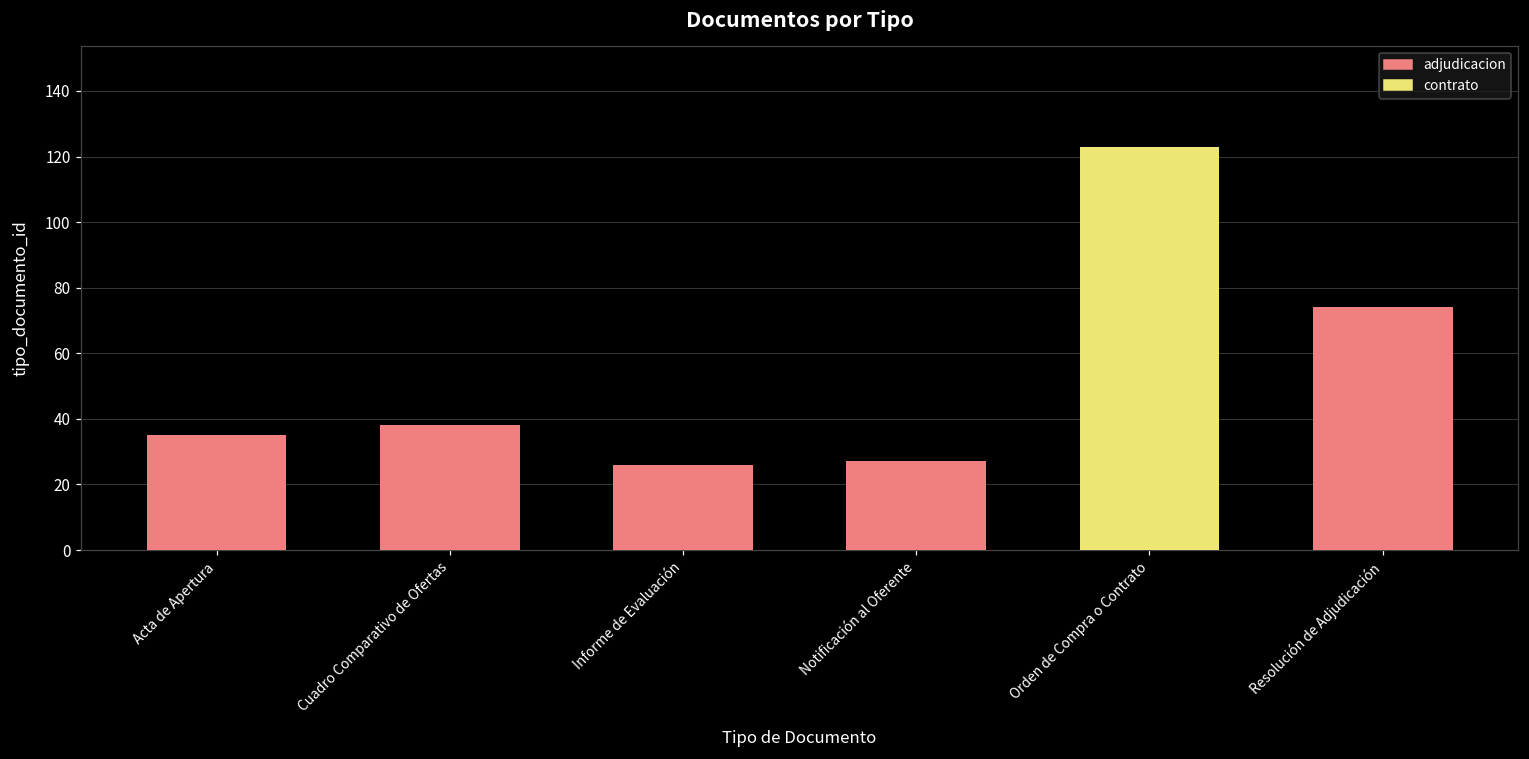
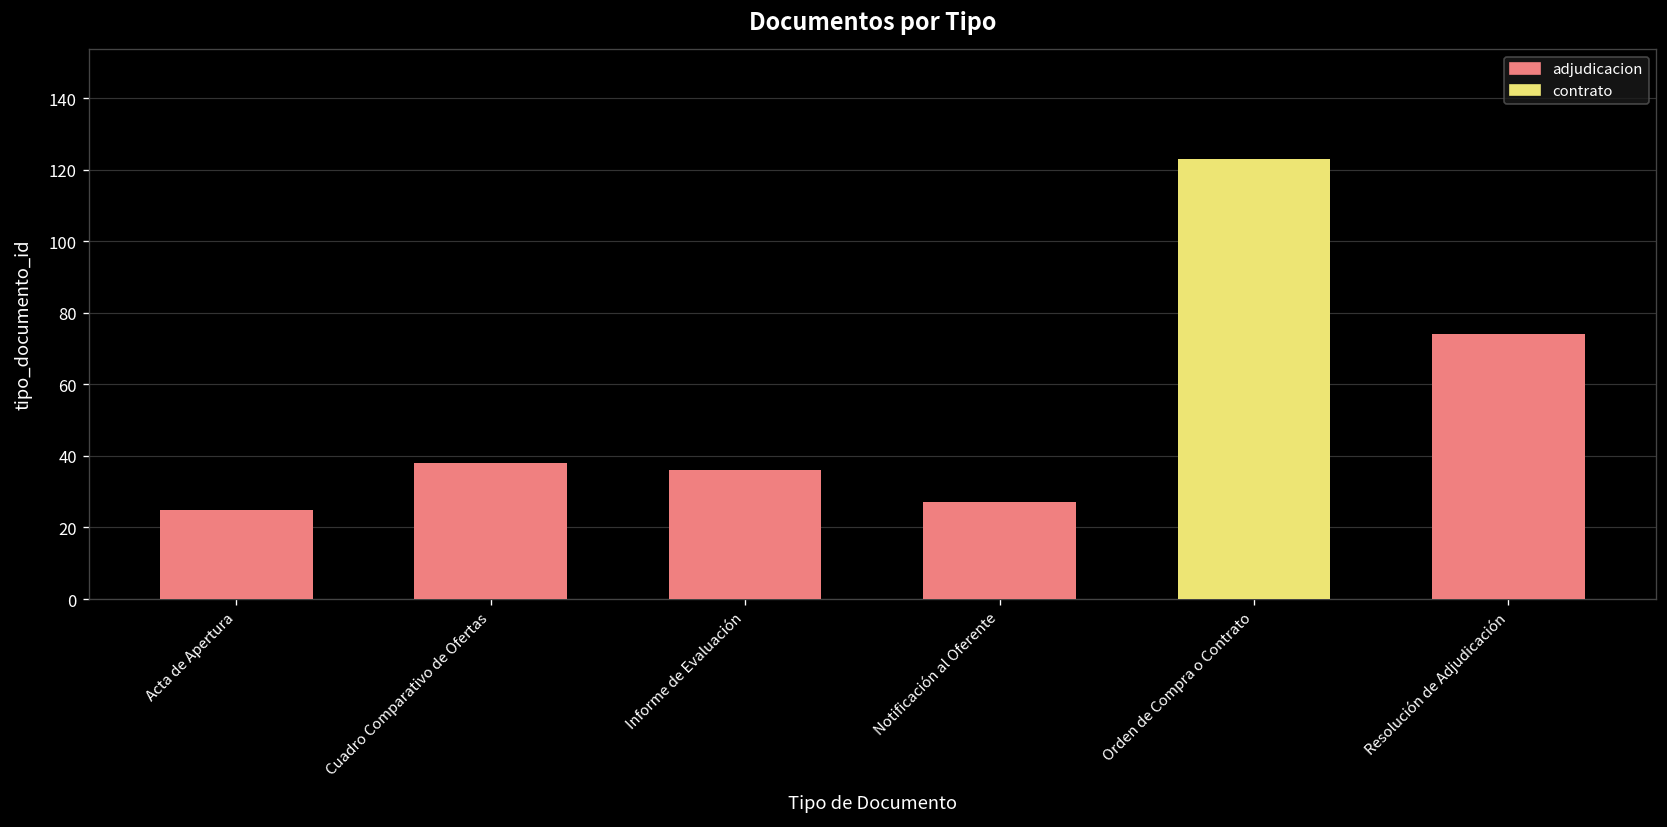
  {
-   "Acta de Apertura": 35,
+   "Acta de Apertura": 25,
    "Cuadro Comparativo de Ofertas": 38,
-   "Informe de Evaluación": 26,
+   "Informe de Evaluación": 36,
    "Notificación al Oferente": 27,
    "Orden de Compra o Contrato": 123,
    "Resolución de Adjudicación": 74
  }
